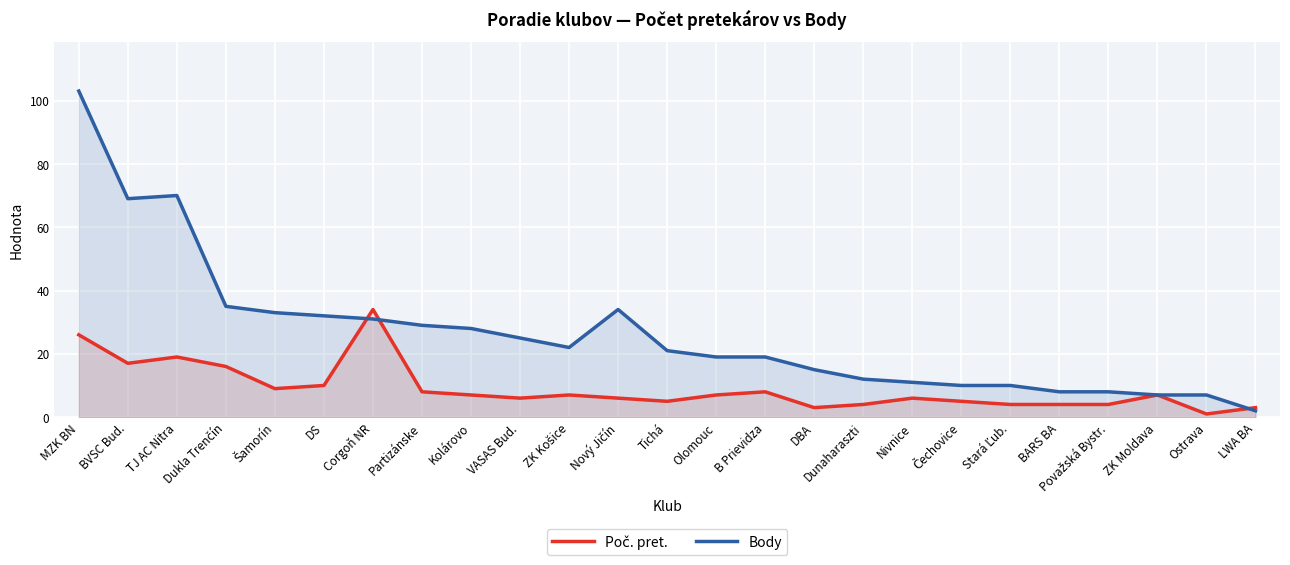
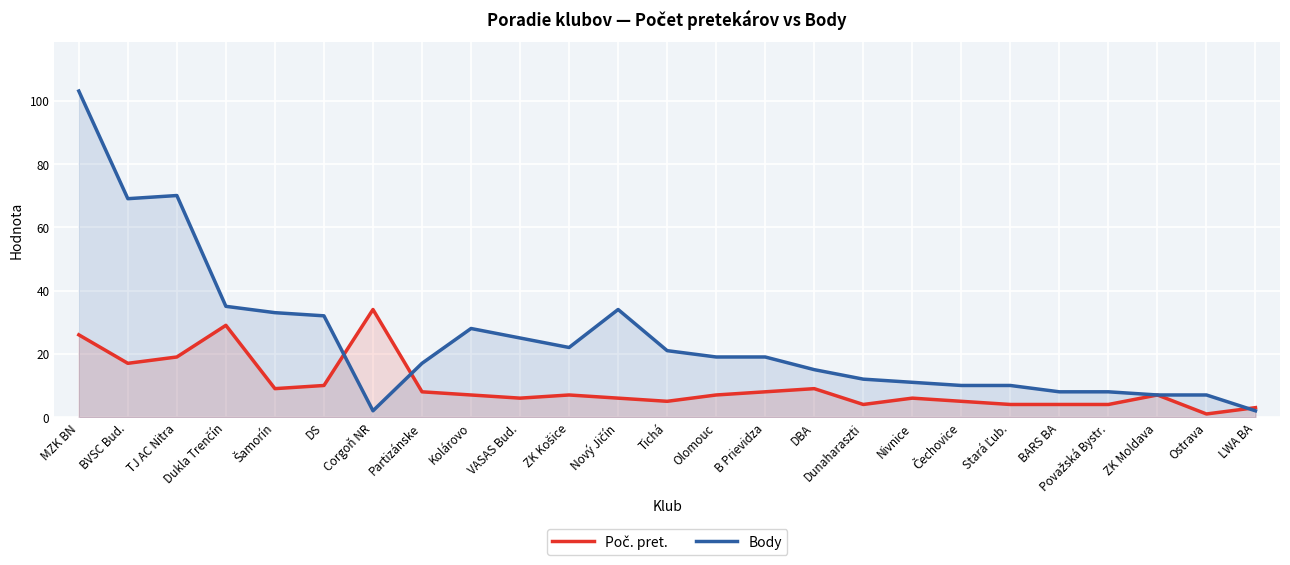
  {
    "Poč. pret.": {
      "MZK BN": 26,
      "BVSC Bud.": 17,
      "TJ AC Nitra": 19,
-     "Dukla Trenčín": 16,
+     "Dukla Trenčín": 29,
      "Šamorín": 9,
      "DS": 10,
      "Corgoň NR": 34,
      "Partizánske": 8,
      "Kolárovo": 7,
      "VASAS Bud.": 6,
      "ZK Košice": 7,
      "Nový Jičín": 6,
      "Tichá": 5,
      "Olomouc": 7,
      "B Prievidza": 8,
-     "DBA": 3,
+     "DBA": 9,
      "Dunaharaszti": 4,
      "Nivnice": 6,
      "Čechovice": 5,
      "Stará Ľub.": 4,
      "BARS BA": 4,
      "Považská Bystr.": 4,
      "Ostrava": 1,
      "LWA BA": 3
    },
    "Body": {
      "MZK BN": 103,
      "BVSC Bud.": 69,
      "TJ AC Nitra": 70,
      "Dukla Trenčín": 35,
      "Šamorín": 33,
      "DS": 32,
-     "Corgoň NR": 31,
-     "Partizánske": 29,
+     "Corgoň NR": 2,
+     "Partizánske": 17,
      "Kolárovo": 28,
      "VASAS Bud.": 25,
      "ZK Košice": 22,
      "Nový Jičín": 34,
      "Tichá": 21,
      "Olomouc": 19,
      "B Prievidza": 19,
      "DBA": 15,
      "Dunaharaszti": 12,
      "Nivnice": 11,
      "Čechovice": 10,
      "Stará Ľub.": 10,
      "BARS BA": 8,
      "Považská Bystr.": 8,
      "Ostrava": 7,
      "LWA BA": 2
    }
  }
